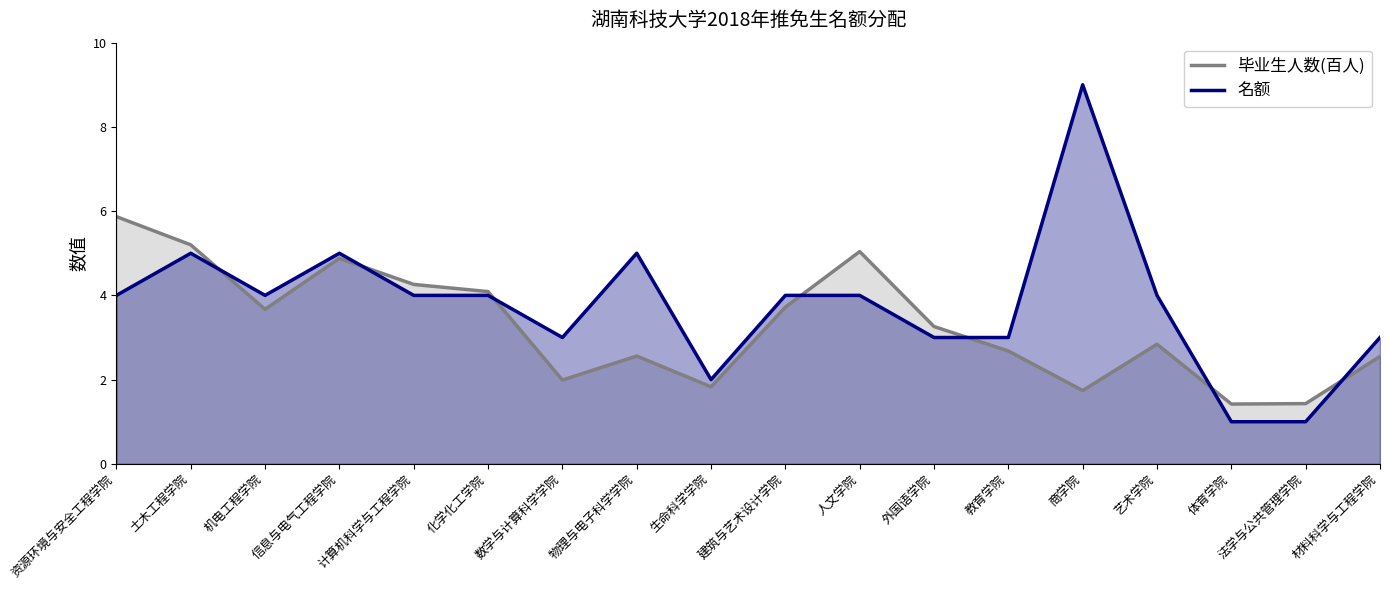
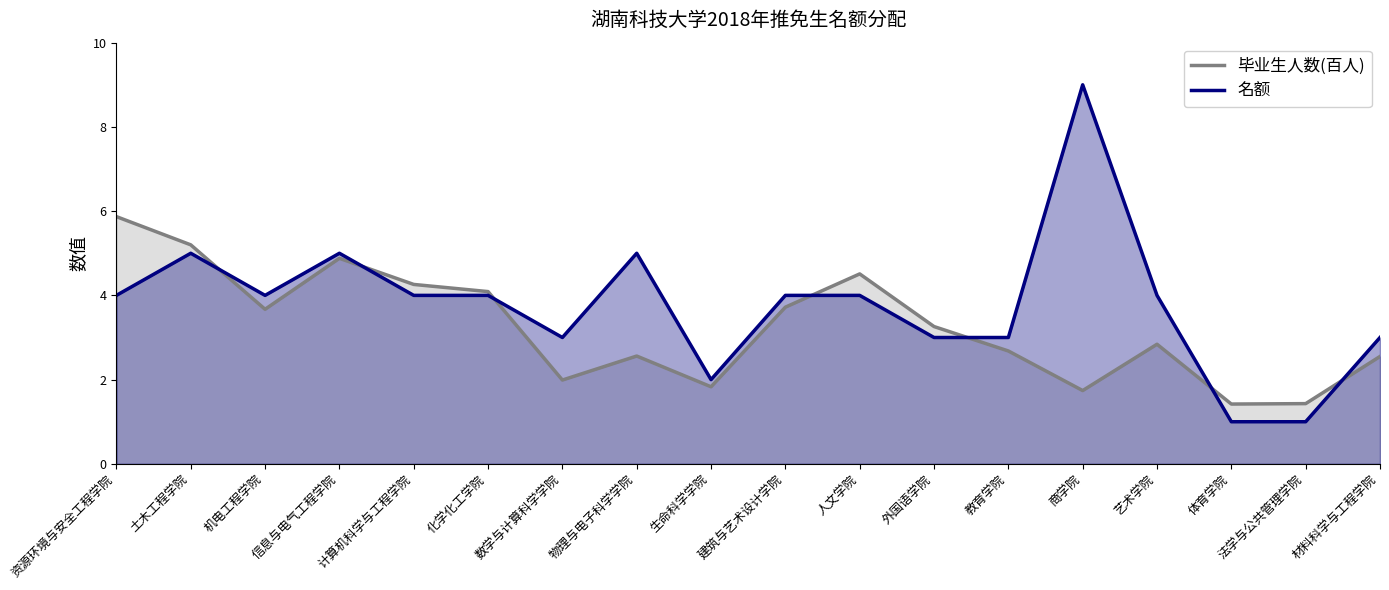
  {
    "毕业生人数(百人)": {
      "资源环境与安全工程学院": 5.9,
      "土木工程学院": 5.2,
      "机电工程学院": 3.7,
      "信息与电气工程学院": 4.9,
      "计算机科学与工程学院": 4.3,
      "化学化工学院": 4.1,
      "数学与计算科学学院": 2.0,
      "物理与电子科学学院": 2.6,
      "生命科学学院": 1.8,
      "建筑与艺术设计学院": 3.7,
-     "人文学院": 5.0,
+     "人文学院": 4.5,
      "外国语学院": 3.3,
      "教育学院": 2.7,
      "商学院": 1.7,
      "艺术学院": 2.8,
      "体育学院": 1.4,
      "法学与公共管理学院": 1.4,
      "材料科学与工程学院": 2.6
    },
    "名额": {
      "资源环境与安全工程学院": 4.0,
      "土木工程学院": 5.0,
      "机电工程学院": 4.0,
      "信息与电气工程学院": 5.0,
      "计算机科学与工程学院": 4.0,
      "化学化工学院": 4.0,
      "数学与计算科学学院": 3.0,
      "物理与电子科学学院": 5.0,
      "生命科学学院": 2.0,
      "建筑与艺术设计学院": 4.0,
      "人文学院": 4.0,
      "外国语学院": 3.0,
      "教育学院": 3.0,
      "商学院": 9.0,
      "艺术学院": 4.0,
      "体育学院": 1.0,
      "法学与公共管理学院": 1.0,
      "材料科学与工程学院": 3.0
    }
  }
